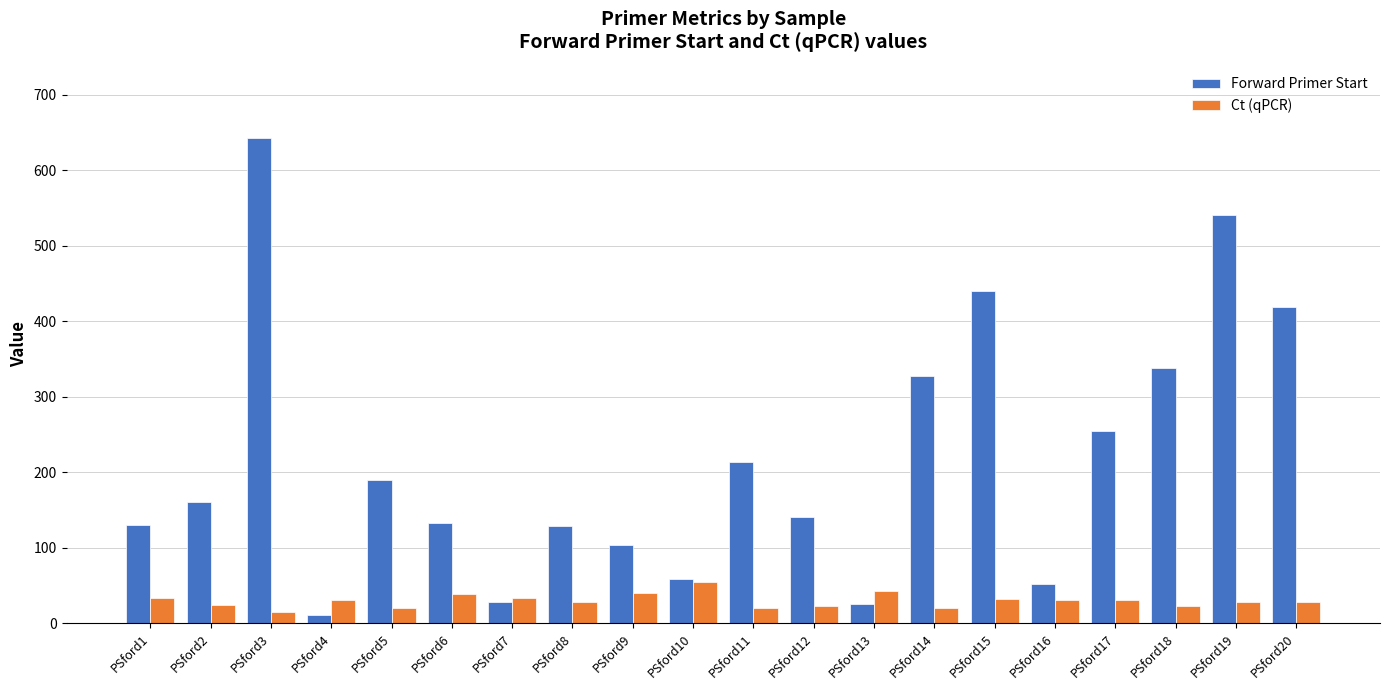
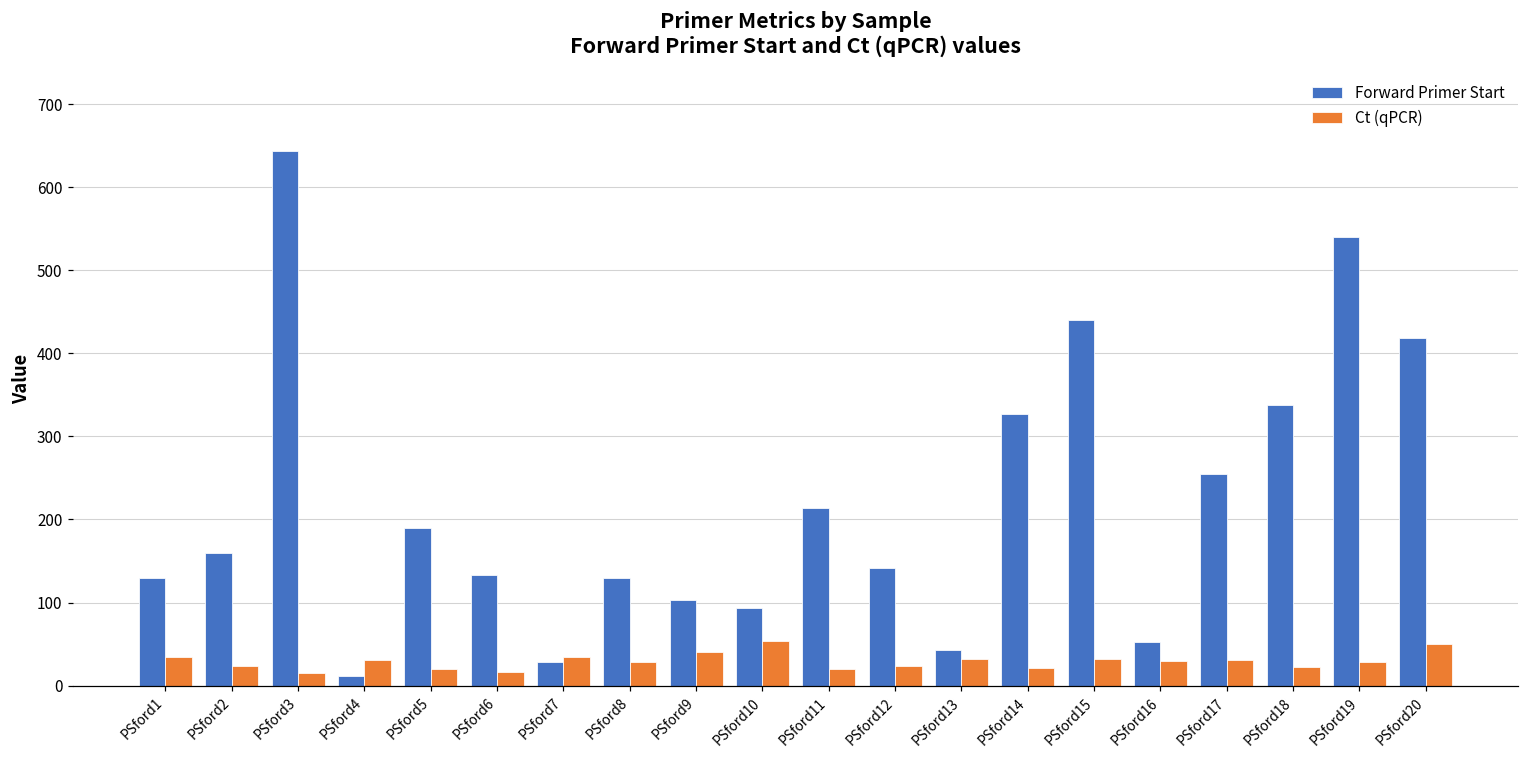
  {
    "Forward Primer Start": {
      "PSford1": 130,
      "PSford2": 160,
      "PSford3": 640,
      "PSford4": 10,
      "PSford5": 190,
      "PSford6": 130,
      "PSford7": 30,
      "PSford8": 130,
      "PSford9": 100,
-     "PSford10": 60,
+     "PSford10": 90,
      "PSford11": 210,
      "PSford12": 140,
-     "PSford13": 30,
+     "PSford13": 40,
      "PSford14": 330,
      "PSford15": 440,
      "PSford16": 50,
      "PSford17": 260,
      "PSford18": 340,
      "PSford19": 540,
      "PSford20": 420
    },
    "Ct (qPCR)": {
      "PSford1": 30,
      "PSford2": 20,
      "PSford3": 10,
      "PSford4": 30,
      "PSford5": 20,
-     "PSford6": 40,
+     "PSford6": 20,
      "PSford7": 30,
      "PSford8": 30,
      "PSford9": 40,
      "PSford10": 50,
      "PSford11": 20,
      "PSford12": 20,
-     "PSford13": 40,
+     "PSford13": 30,
      "PSford14": 20,
      "PSford15": 30,
      "PSford16": 30,
      "PSford17": 30,
      "PSford18": 20,
      "PSford19": 30,
-     "PSford20": 30
+     "PSford20": 50
    }
  }
